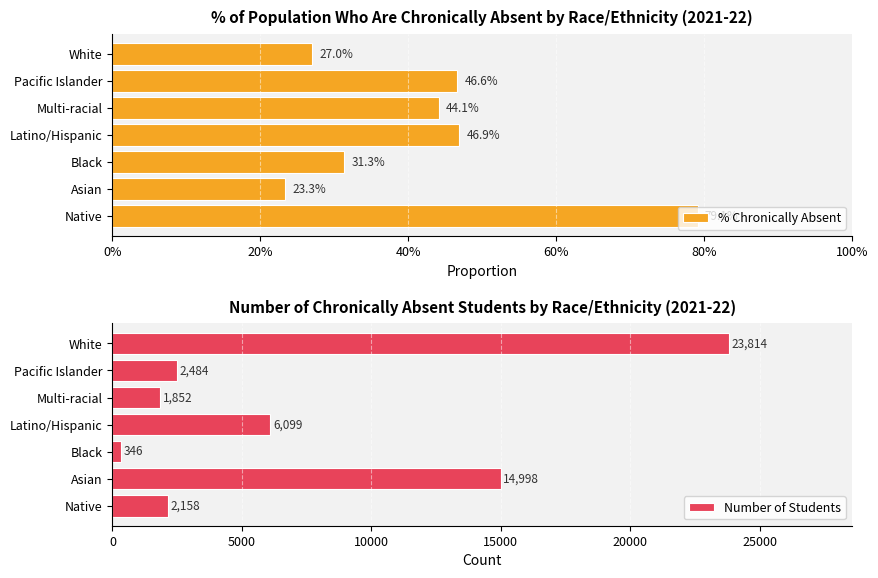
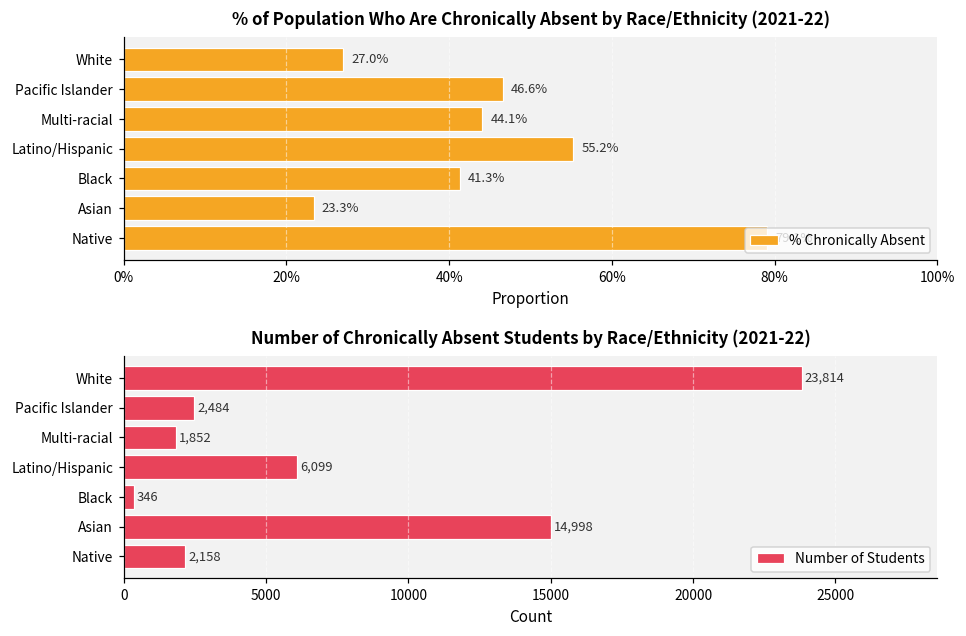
  {
    "% of Population Who Are Chronically Absent by Race/Ethnicity (2021-22)": {
      "White": "27.0%",
      "Pacific Islander": "46.6%",
      "Multi-racial": "44.1%",
-     "Latino/Hispanic": "46.9%",
-     "Black": "31.3%",
+     "Latino/Hispanic": "55.2%",
+     "Black": "41.3%",
      "Asian": "23.3%"
    },
    "Number of Chronically Absent Students by Race/Ethnicity (2021-22)": {
      "White": "23,814",
      "Pacific Islander": "2,484",
      "Multi-racial": "1,852",
      "Latino/Hispanic": "6,099",
      "Black": "346",
      "Asian": "14,998",
      "Native": "2,158"
    }
  }
